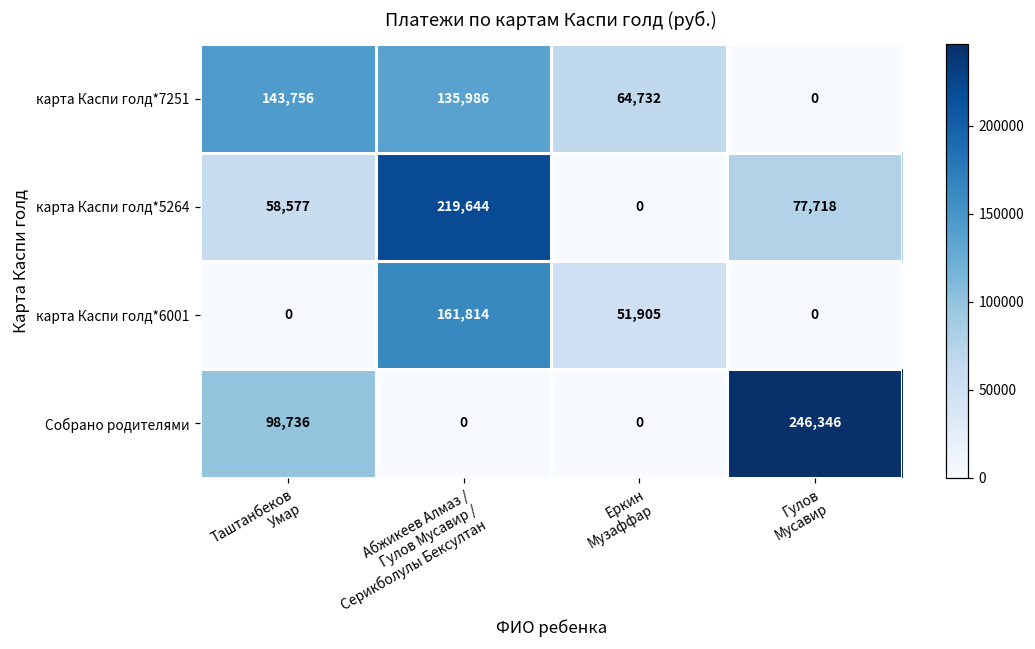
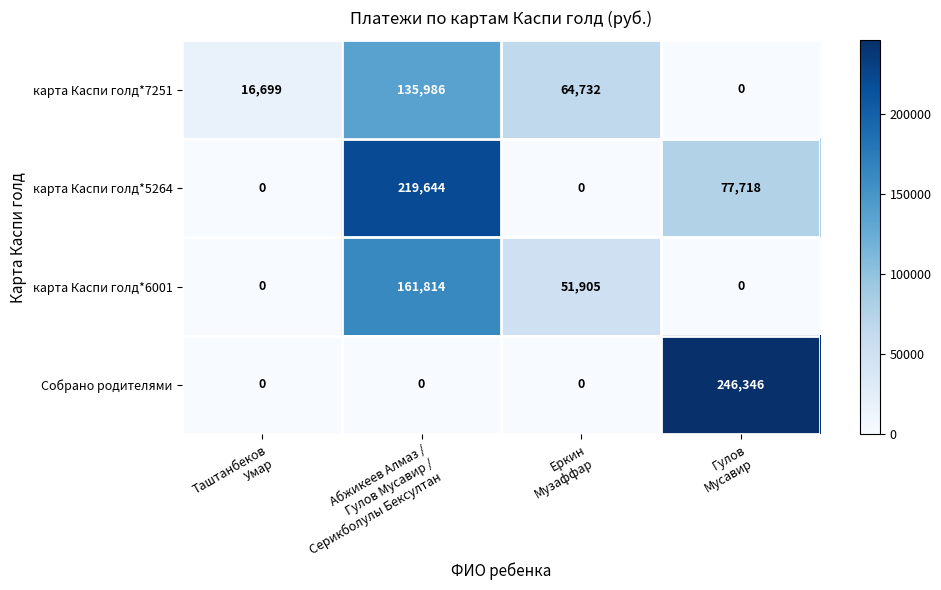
  {
    "карта Каспи голд*7251": {
-     "Таштанбеков Умар": "143,756",
+     "Таштанбеков Умар": "16,699",
      "Абжикеев Алмаз / Гулов Мусавир / Серикболулы Бексултан": "135,986",
      "Еркин Музаффар": "64,732",
      "Гулов Мусавир": "0"
    },
    "карта Каспи голд*5264": {
-     "Таштанбеков Умар": "58,577",
+     "Таштанбеков Умар": "0",
      "Абжикеев Алмаз / Гулов Мусавир / Серикболулы Бексултан": "219,644",
      "Еркин Музаффар": "0",
      "Гулов Мусавир": "77,718"
    },
    "карта Каспи голд*6001": {
      "Таштанбеков Умар": "0",
      "Абжикеев Алмаз / Гулов Мусавир / Серикболулы Бексултан": "161,814",
      "Еркин Музаффар": "51,905",
      "Гулов Мусавир": "0"
    },
    "Собрано родителями": {
-     "Таштанбеков Умар": "98,736",
+     "Таштанбеков Умар": "0",
      "Абжикеев Алмаз / Гулов Мусавир / Серикболулы Бексултан": "0",
      "Еркин Музаффар": "0",
      "Гулов Мусавир": "246,346"
    }
  }
